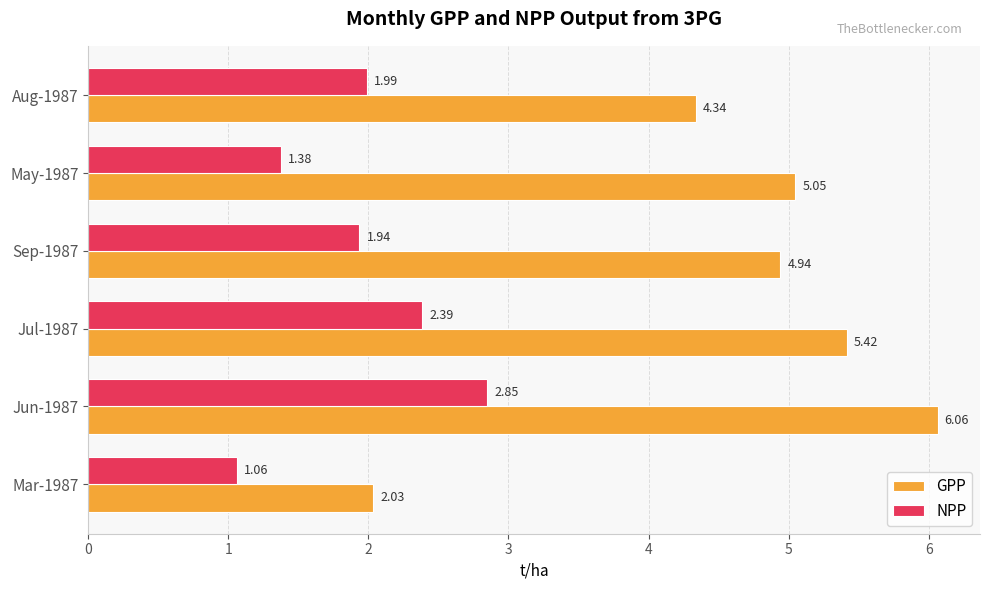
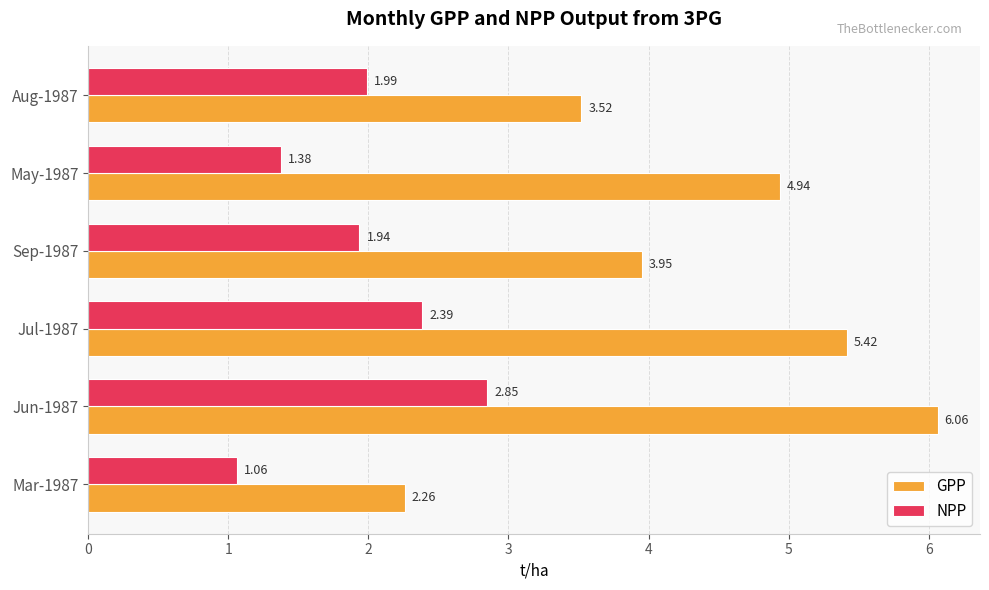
  {
    "GPP": {
-     "Aug-1987": 4.34,
-     "May-1987": 5.05,
-     "Sep-1987": 4.94,
+     "Aug-1987": 3.52,
+     "May-1987": 4.94,
+     "Sep-1987": 3.95,
      "Jul-1987": 5.42,
      "Jun-1987": 6.06,
-     "Mar-1987": 2.03
+     "Mar-1987": 2.26
    },
    "NPP": {
      "Aug-1987": 1.99,
      "May-1987": 1.38,
      "Sep-1987": 1.94,
      "Jul-1987": 2.39,
      "Jun-1987": 2.85,
      "Mar-1987": 1.06
    }
  }
